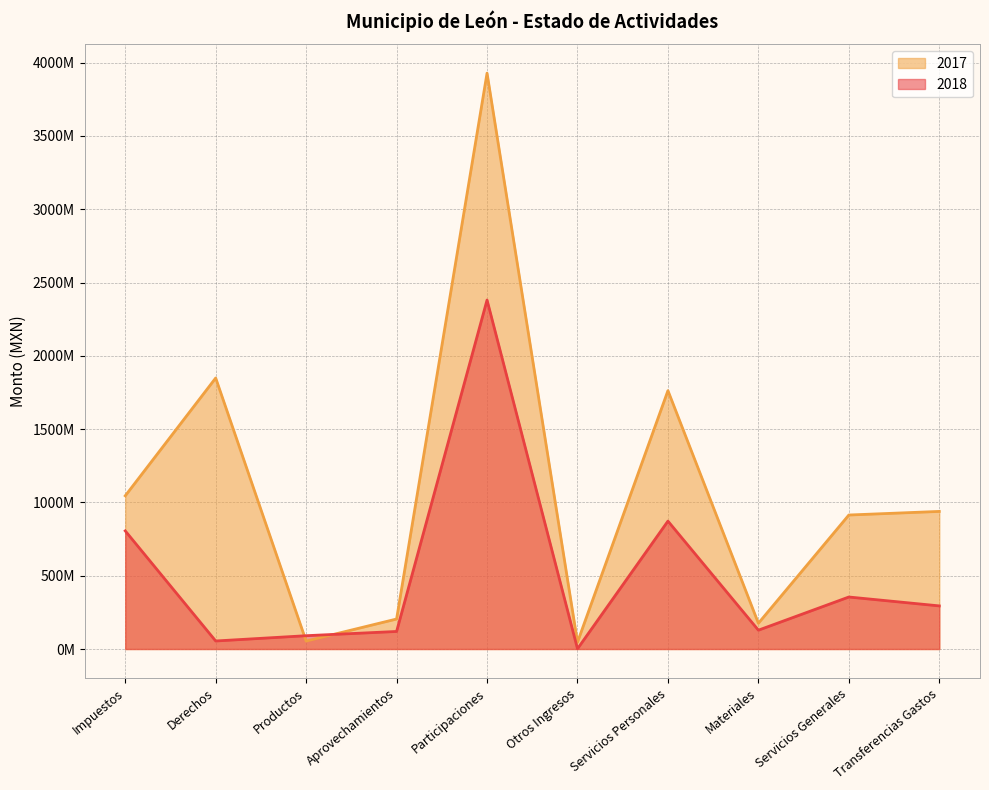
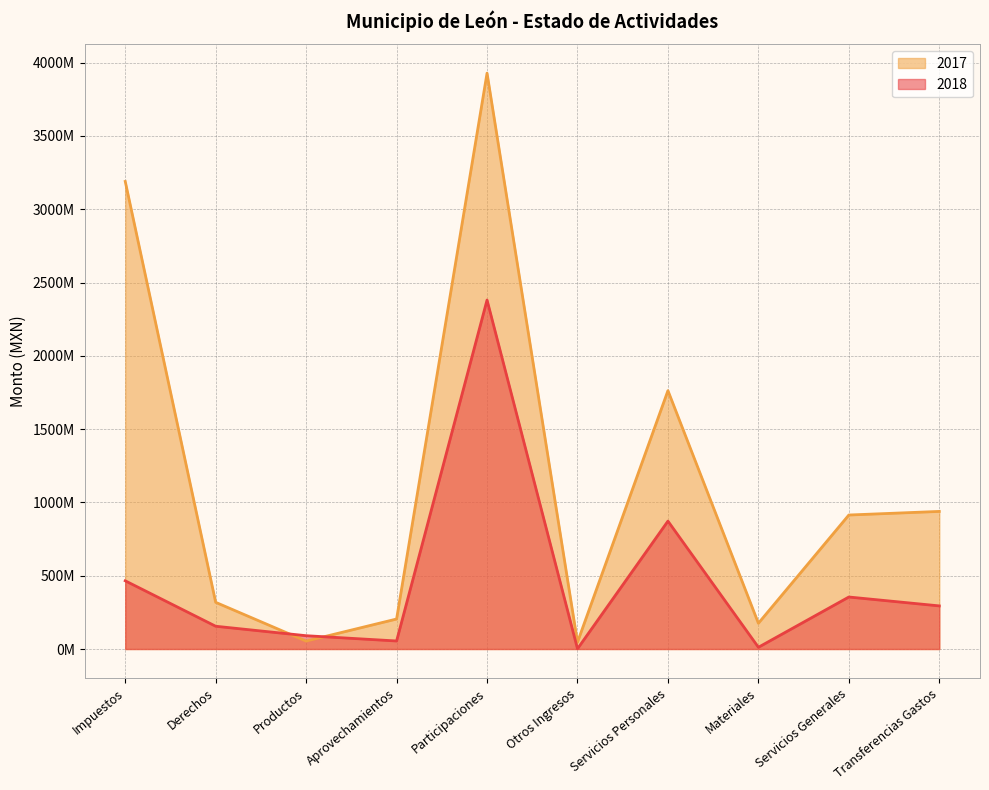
  {
    "2017": {
-     "Impuestos": 1050000000,
-     "Derechos": 1850000000,
+     "Impuestos": 3190000000,
+     "Derechos": 320000000,
      "Productos": 50000000,
      "Aprovechamientos": 200000000,
      "Participaciones": 3930000000,
      "Otros Ingresos": 50000000,
      "Servicios Personales": 1760000000,
      "Materiales": 180000000,
      "Servicios Generales": 910000000,
      "Transferencias Gastos": 940000000
    },
    "2018": {
-     "Impuestos": 810000000,
-     "Derechos": 50000000,
+     "Impuestos": 470000000,
+     "Derechos": 160000000,
      "Productos": 90000000,
-     "Aprovechamientos": 120000000,
+     "Aprovechamientos": 50000000,
      "Participaciones": 2380000000,
      "Otros Ingresos": 0,
      "Servicios Personales": 870000000,
-     "Materiales": 130000000,
+     "Materiales": 10000000,
      "Servicios Generales": 350000000,
      "Transferencias Gastos": 290000000
    }
  }
